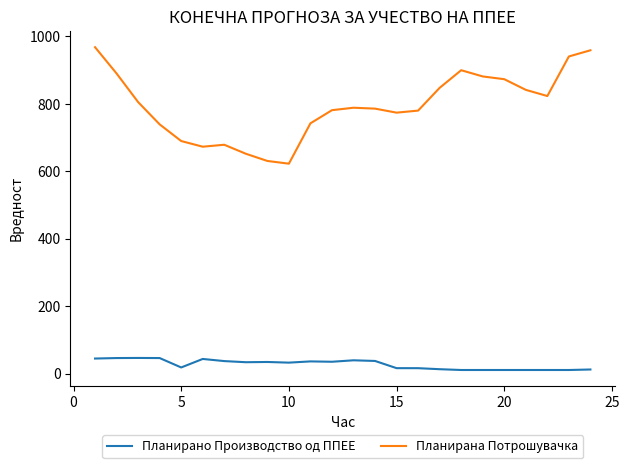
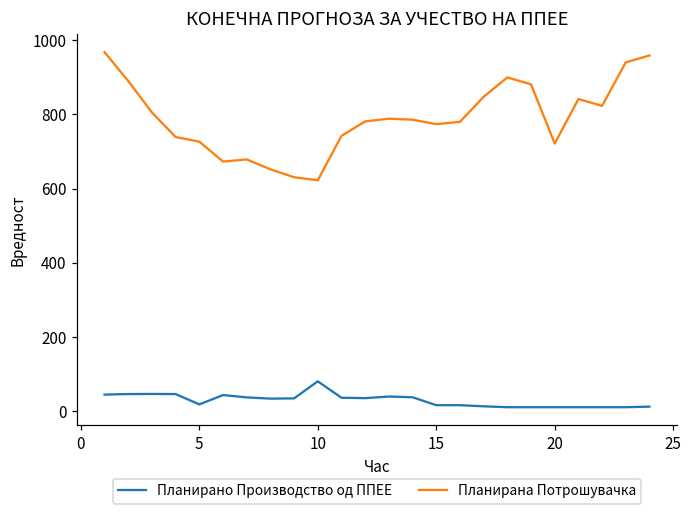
  {
    "Планирано Производство од ППЕЕ": {
      "5": 20,
-     "10": 30,
+     "10": 80,
      "15": 20,
      "20": 10
    },
    "Планирана Потрошувачка": {
-     "5": 690,
+     "5": 730,
      "10": 620,
      "15": 770,
-     "20": 870
+     "20": 720
    }
  }
